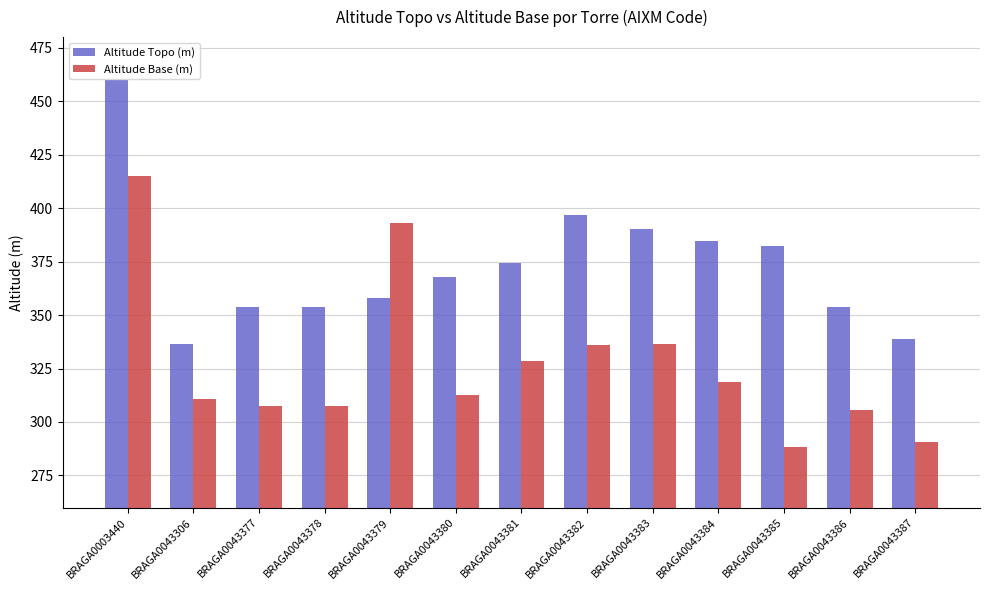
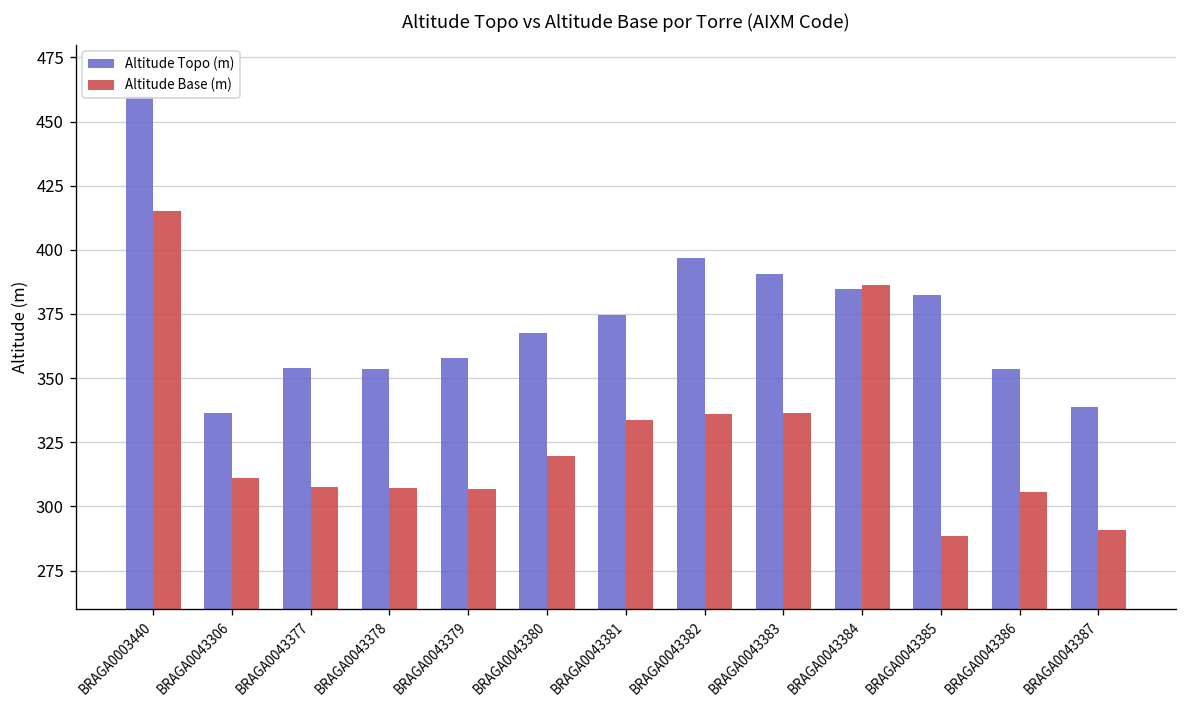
  {
    "Altitude Topo (m)": {
      "BRAGA0003440": 460,
      "BRAGA0043306": 336,
      "BRAGA0043377": 354,
      "BRAGA0043378": 354,
      "BRAGA0043379": 358,
      "BRAGA0043380": 368,
      "BRAGA0043381": 374,
      "BRAGA0043382": 397,
      "BRAGA0043383": 390,
      "BRAGA0043384": 385,
      "BRAGA0043385": 382,
      "BRAGA0043386": 354,
      "BRAGA0043387": 339
    },
    "Altitude Base (m)": {
      "BRAGA0003440": 415,
      "BRAGA0043306": 311,
      "BRAGA0043377": 308,
      "BRAGA0043378": 307,
-     "BRAGA0043379": 393,
-     "BRAGA0043380": 313,
-     "BRAGA0043381": 329,
+     "BRAGA0043379": 307,
+     "BRAGA0043380": 320,
+     "BRAGA0043381": 334,
      "BRAGA0043382": 336,
      "BRAGA0043383": 337,
-     "BRAGA0043384": 319,
+     "BRAGA0043384": 386,
      "BRAGA0043385": 289,
      "BRAGA0043386": 306,
      "BRAGA0043387": 291
    }
  }
